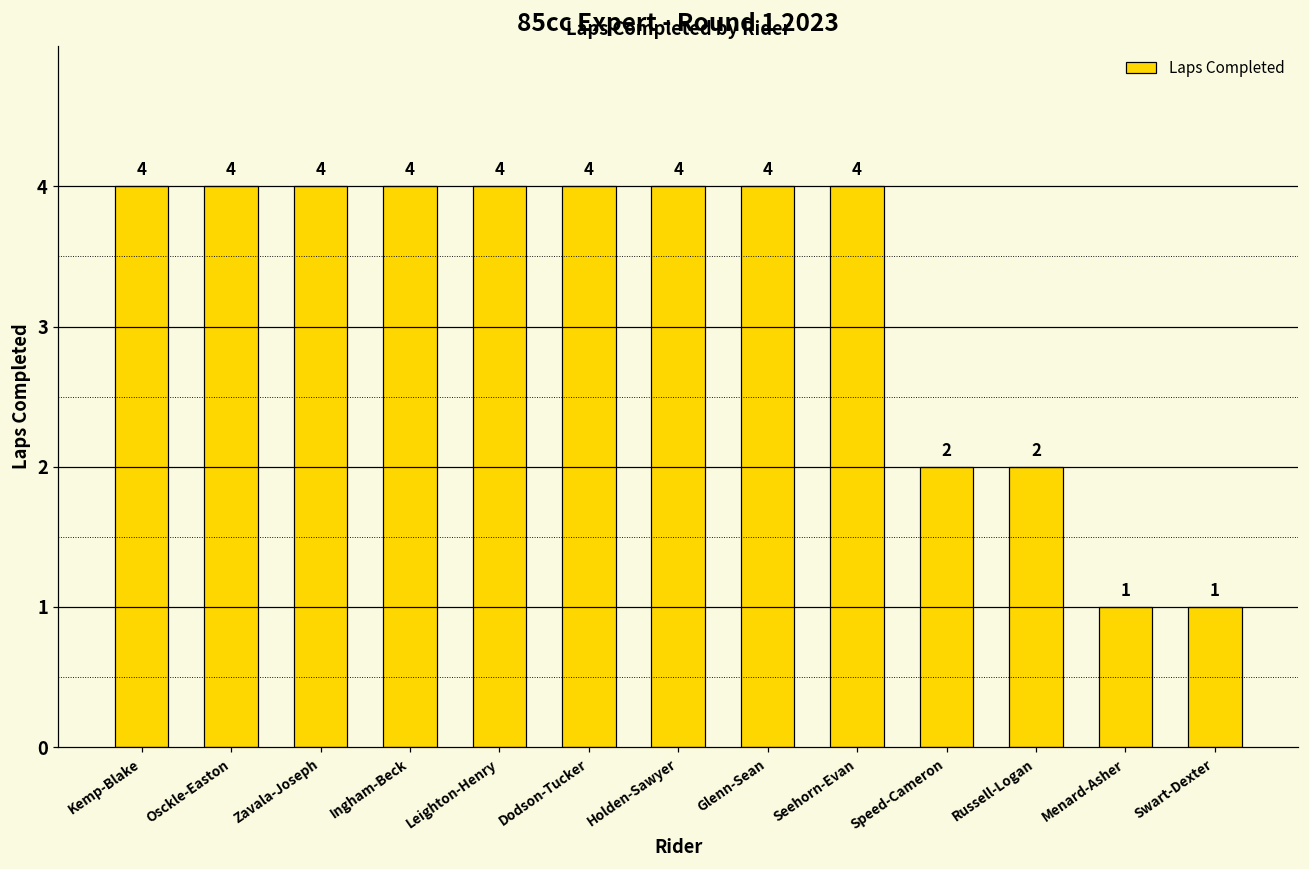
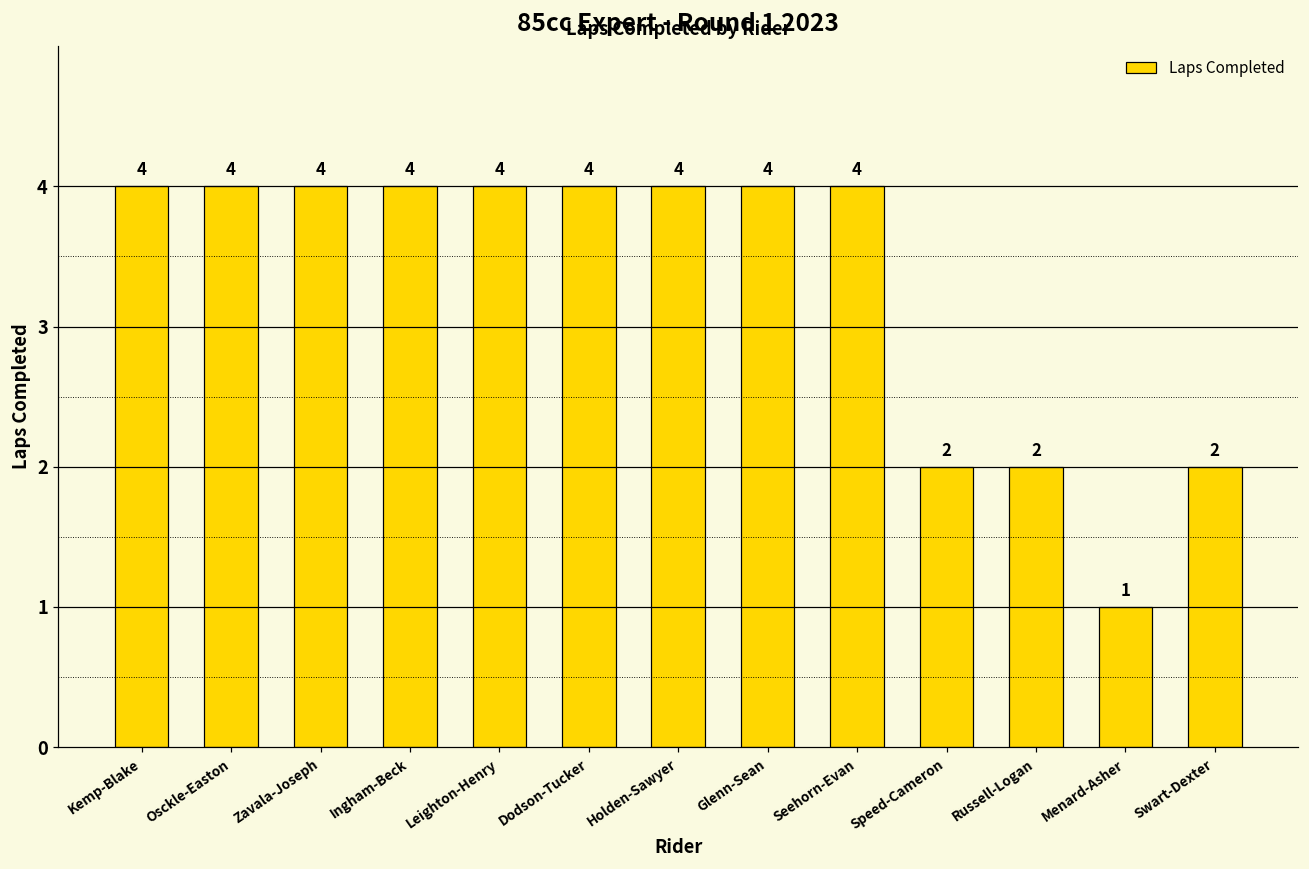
  {
    "Kemp-Blake": 4,
    "Osckle-Easton": 4,
    "Zavala-Joseph": 4,
    "Ingham-Beck": 4,
    "Leighton-Henry": 4,
    "Dodson-Tucker": 4,
    "Holden-Sawyer": 4,
    "Glenn-Sean": 4,
    "Seehorn-Evan": 4,
    "Speed-Cameron": 2,
    "Russell-Logan": 2,
    "Menard-Asher": 1,
-   "Swart-Dexter": 1
+   "Swart-Dexter": 2
  }
